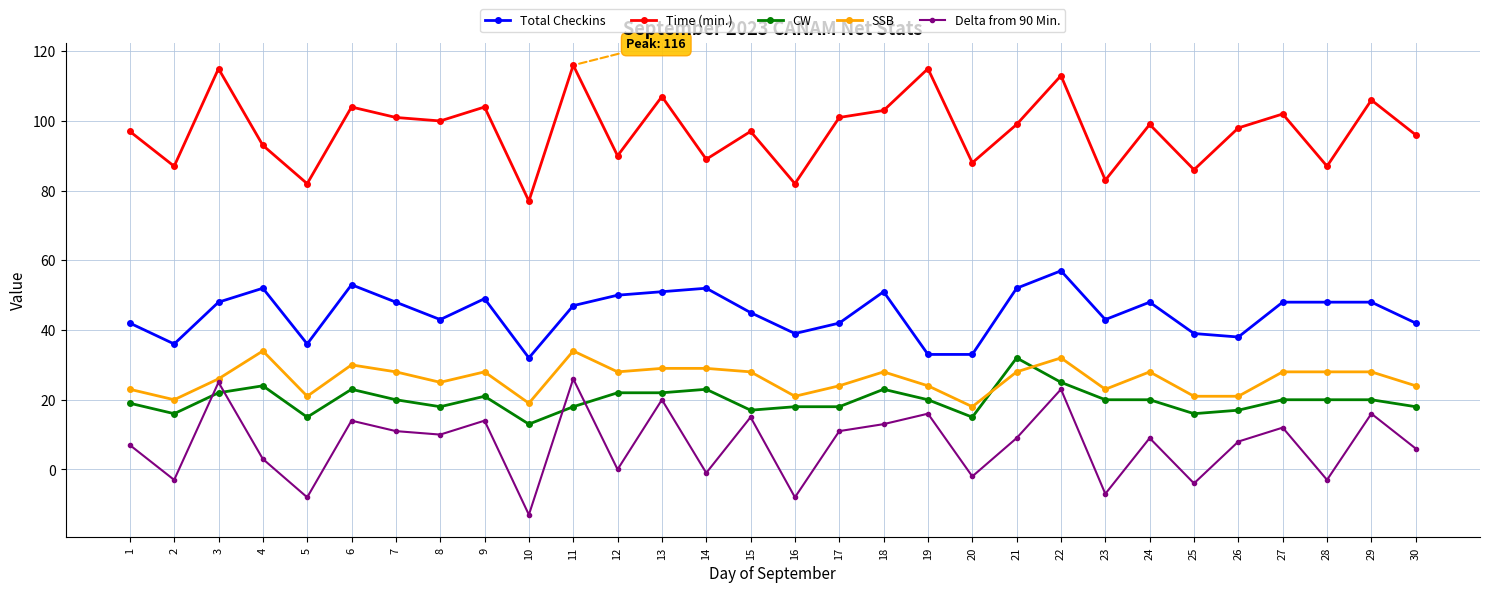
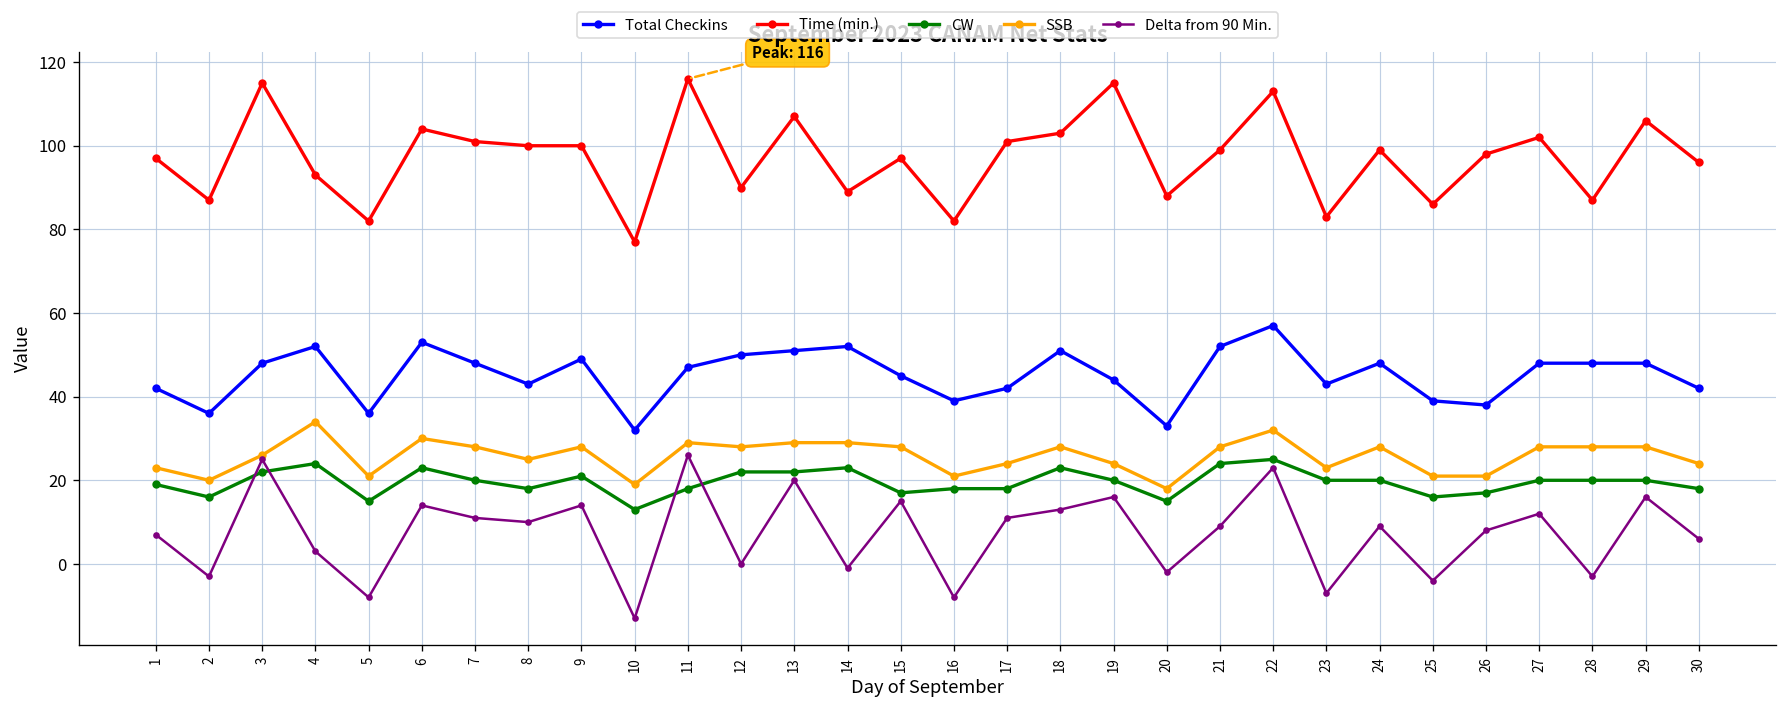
  {
    "Total Checkins": {
      "1": 42,
      "2": 36,
      "3": 48,
      "4": 52,
      "5": 36,
      "6": 53,
      "7": 48,
      "8": 43,
      "9": 49,
      "10": 32,
      "11": 47,
      "12": 50,
      "13": 51,
      "14": 52,
      "15": 45,
      "16": 39,
      "17": 42,
      "18": 51,
-     "19": 33,
+     "19": 44,
      "20": 33,
      "21": 52,
      "22": 57,
      "23": 43,
      "24": 48,
      "25": 39,
      "26": 38,
      "27": 48,
      "28": 48,
      "29": 48,
      "30": 42
    },
    "Time (min.)": {
      "1": 97,
      "2": 87,
      "3": 115,
      "4": 93,
      "5": 82,
      "6": 104,
      "7": 101,
      "8": 100,
-     "9": 104,
+     "9": 100,
      "10": 77,
      "12": 90,
      "13": 107,
      "14": 89,
      "15": 97,
      "16": 82,
      "17": 101,
      "18": 103,
      "19": 115,
      "20": 88,
      "21": 99,
      "22": 113,
      "23": 83,
      "24": 99,
      "25": 86,
      "26": 98,
      "27": 102,
      "28": 87,
      "29": 106,
      "30": 96
    },
    "CW": {
      "1": 19,
      "2": 16,
      "3": 22,
      "4": 24,
      "5": 15,
      "6": 23,
      "7": 20,
      "8": 18,
      "9": 21,
      "10": 13,
      "11": 18,
      "12": 22,
      "13": 22,
      "14": 23,
      "15": 17,
      "16": 18,
      "17": 18,
      "18": 23,
      "19": 20,
      "20": 15,
-     "21": 32,
+     "21": 24,
      "22": 25,
      "23": 20,
      "24": 20,
      "25": 16,
      "26": 17,
      "27": 20,
      "28": 20,
      "29": 20,
      "30": 18
    },
    "SSB": {
      "1": 23,
      "2": 20,
      "3": 26,
      "4": 34,
      "5": 21,
      "6": 30,
      "7": 28,
      "8": 25,
      "9": 28,
      "10": 19,
-     "11": 34,
+     "11": 29,
      "12": 28,
      "13": 29,
      "14": 29,
      "15": 28,
      "16": 21,
      "17": 24,
      "18": 28,
      "19": 24,
      "20": 18,
      "21": 28,
      "22": 32,
      "23": 23,
      "24": 28,
      "25": 21,
      "26": 21,
      "27": 28,
      "28": 28,
      "29": 28,
      "30": 24
    },
    "Delta from 90 Min.": {
      "1": 7,
      "2": -3,
      "3": 25,
      "4": 3,
      "5": -8,
      "6": 14,
      "7": 11,
      "8": 10,
      "9": 14,
      "10": -13,
      "11": 26,
      "12": 0,
      "13": 20,
      "14": -1,
      "15": 15,
      "16": -8,
      "17": 11,
      "18": 13,
      "19": 16,
      "20": -2,
      "21": 9,
      "22": 23,
      "23": -7,
      "24": 9,
      "25": -4,
      "26": 8,
      "27": 12,
      "28": -3,
      "29": 16,
      "30": 6
    }
  }
